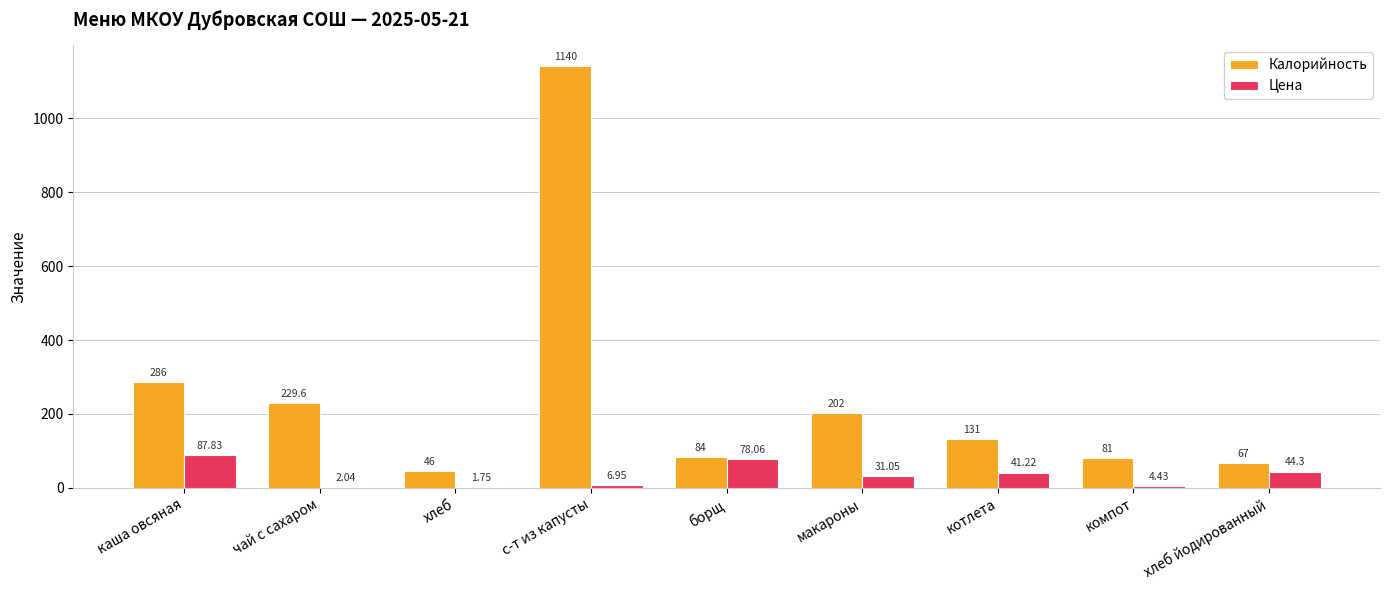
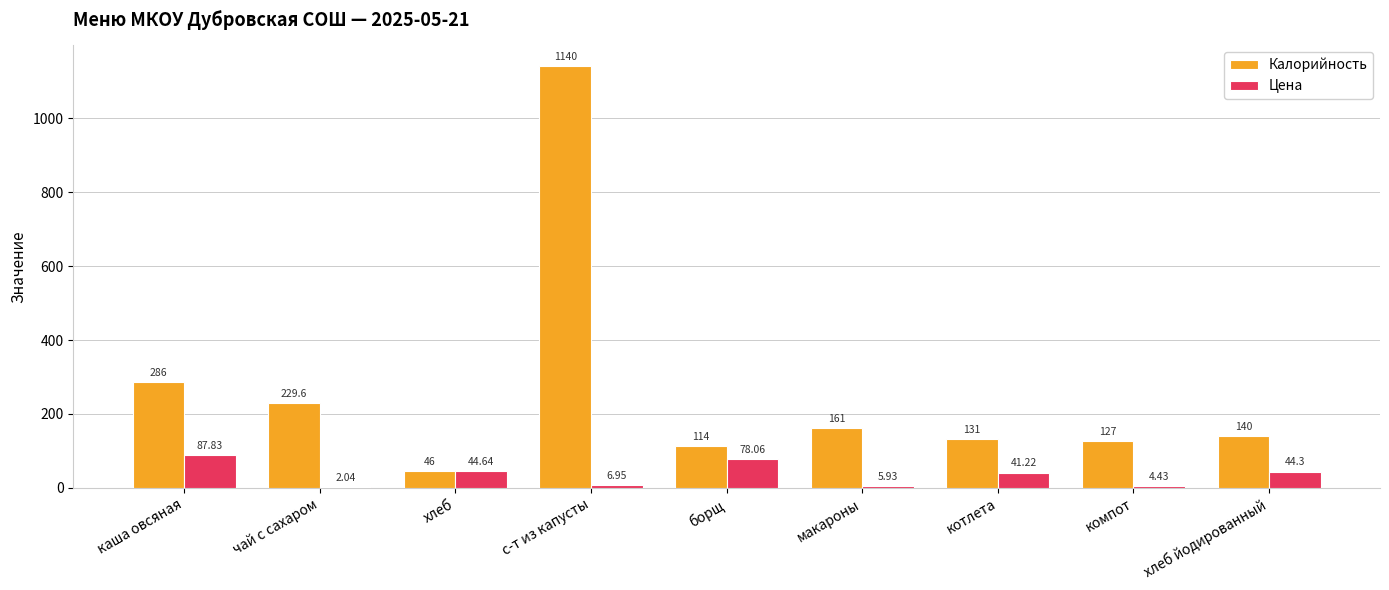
  {
    "Калорийность": {
      "каша овсяная": 286,
      "чай с сахаром": 229.6,
      "хлеб": 46,
      "с-т из капусты": 1140,
-     "борщ": 84,
-     "макароны": 202,
+     "борщ": 114,
+     "макароны": 161,
      "котлета": 131,
-     "компот": 81,
-     "хлеб йодированный": 67
+     "компот": 127,
+     "хлеб йодированный": 140
    },
    "Цена": {
      "каша овсяная": 87.83,
      "чай с сахаром": 2.04,
-     "хлеб": 1.75,
+     "хлеб": 44.64,
      "с-т из капусты": 6.95,
      "борщ": 78.06,
-     "макароны": 31.05,
+     "макароны": 5.93,
      "котлета": 41.22,
      "компот": 4.43,
      "хлеб йодированный": 44.3
    }
  }
